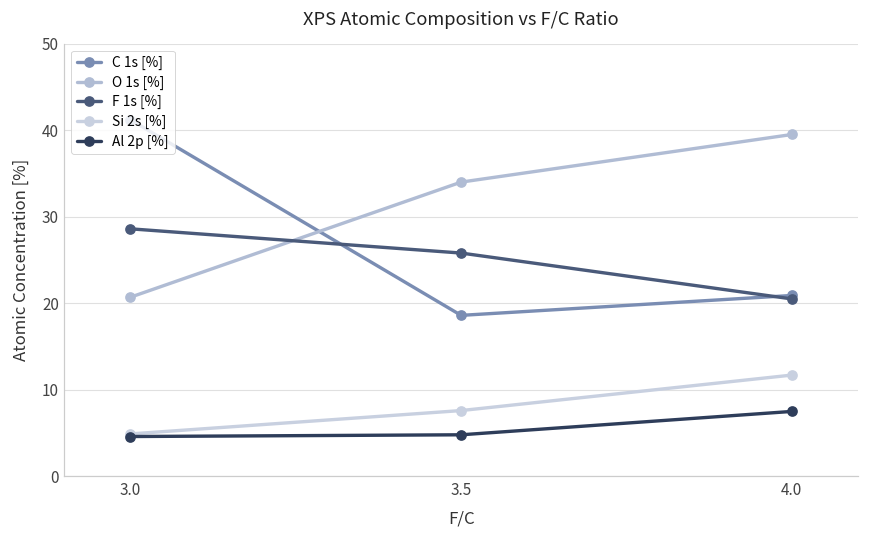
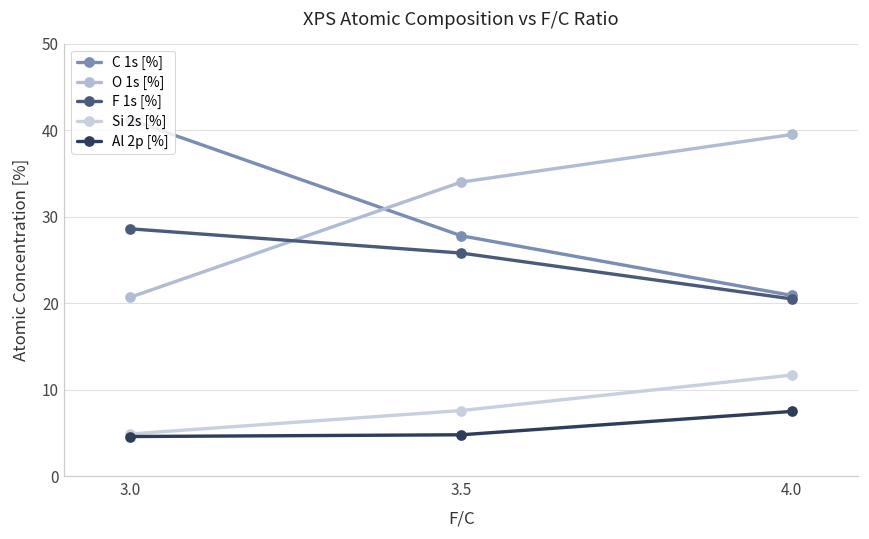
  {
    "C 1s [%]": {
-     "3.5": 19,
+     "3.5": 28,
      "4.0": 21
    }
  }
